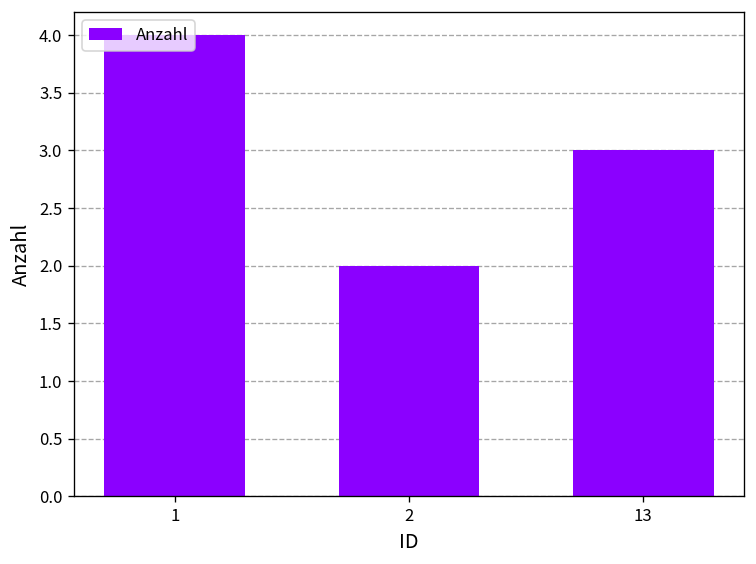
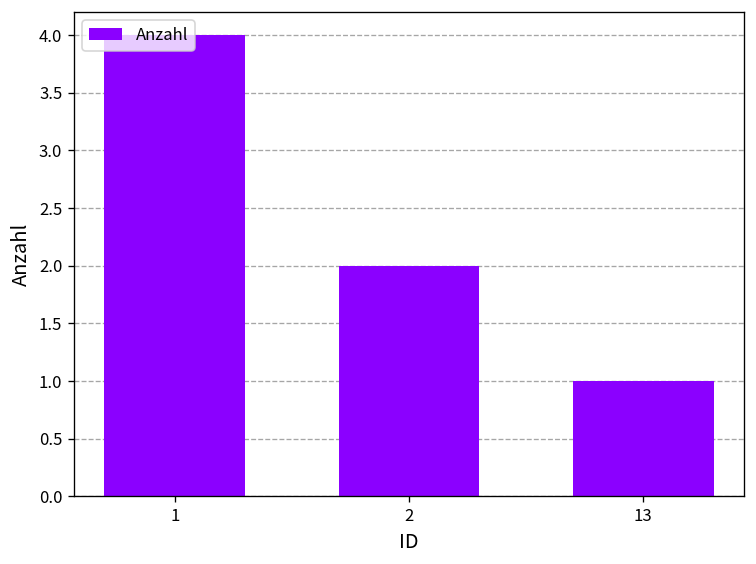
  {
    "2": 2,
-   "13": 3
+   "13": 1
  }
